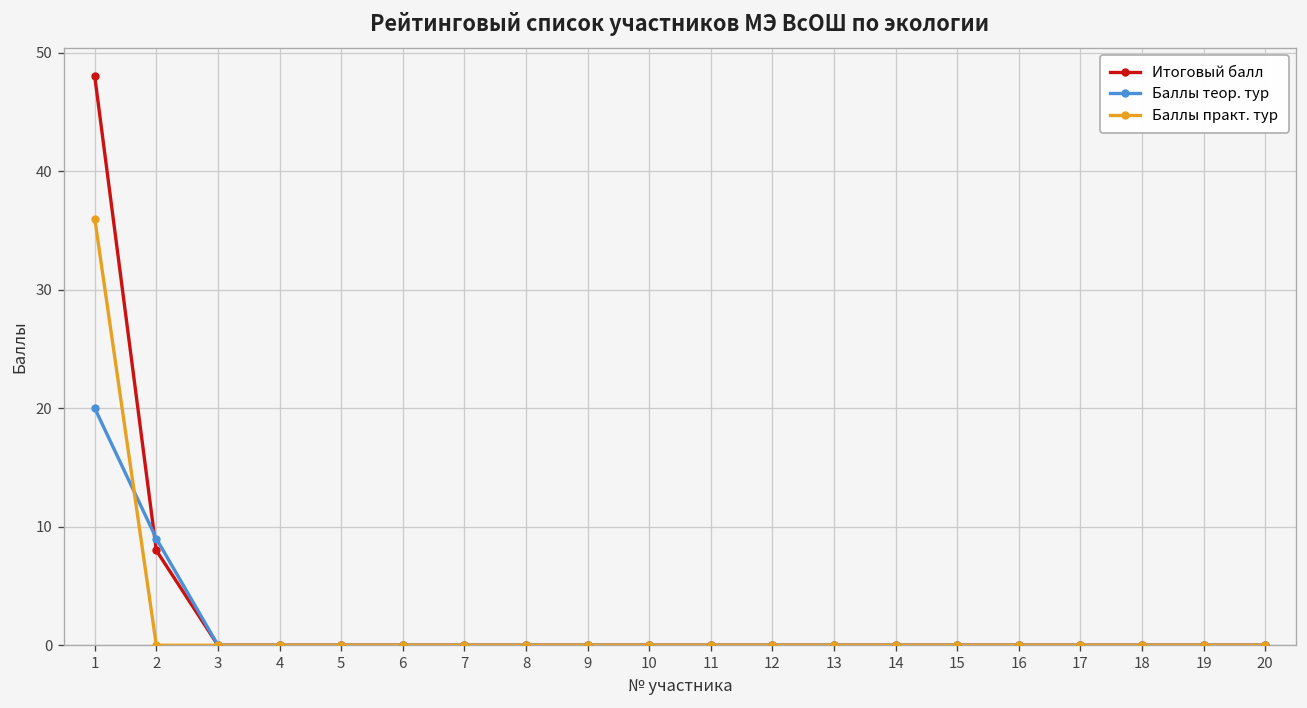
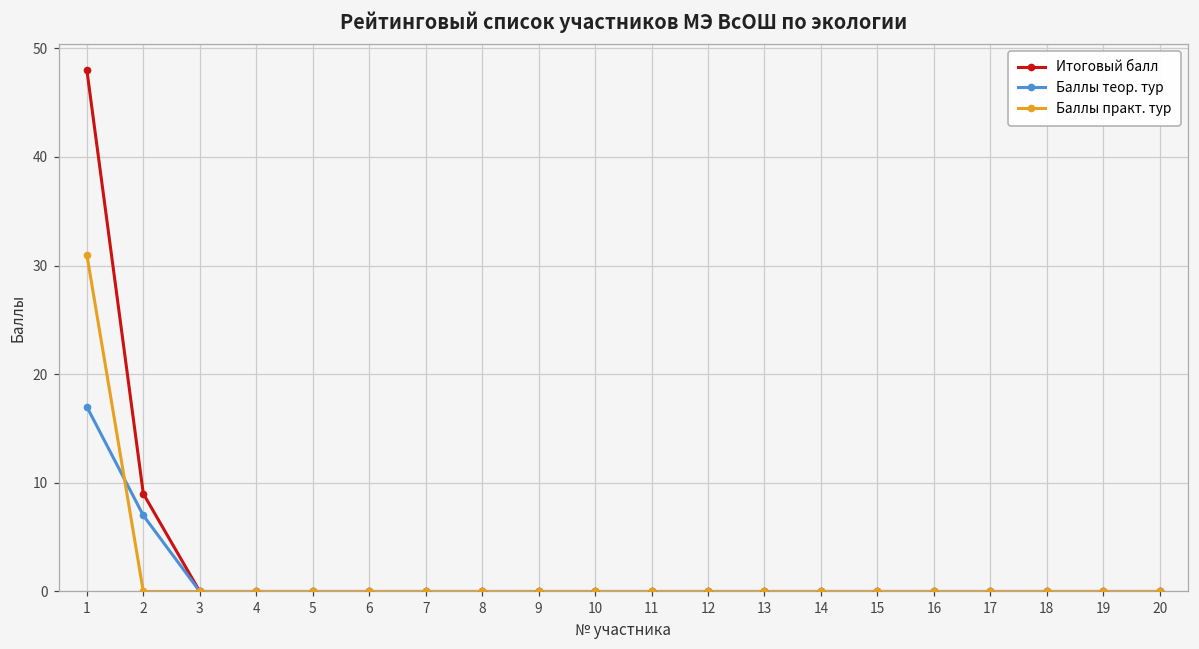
  {
    "Итоговый балл": {
      "1": 48,
-     "2": 8
+     "2": 9
    },
    "Баллы теор. тур": {
-     "1": 20,
-     "2": 9
+     "1": 17,
+     "2": 7
    },
    "Баллы практ. тур": {
-     "1": 36,
+     "1": 31,
      "2": 0
    }
  }
